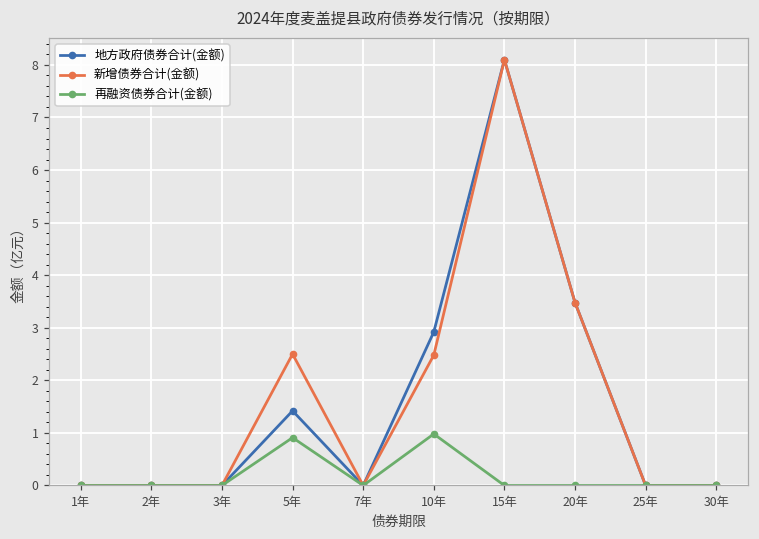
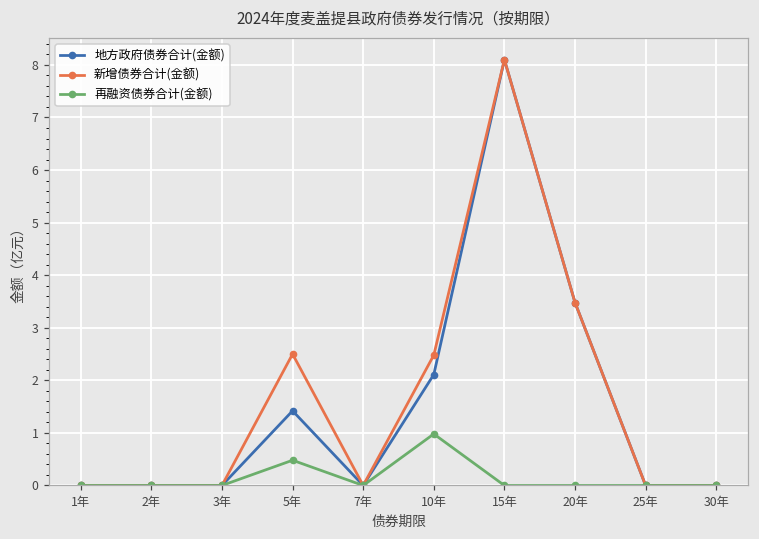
  {
    "地方政府债券合计(金额)": {
      "5年": 1.4,
-     "10年": 2.9
+     "10年": 2.1
    },
    "新增债券合计(金额)": {
      "5年": 2.5,
      "10年": 2.5
    },
    "再融资债券合计(金额)": {
-     "5年": 0.9,
+     "5年": 0.5,
      "10年": 1.0,
      "15年": 0.0,
      "20年": 0.0
    }
  }
